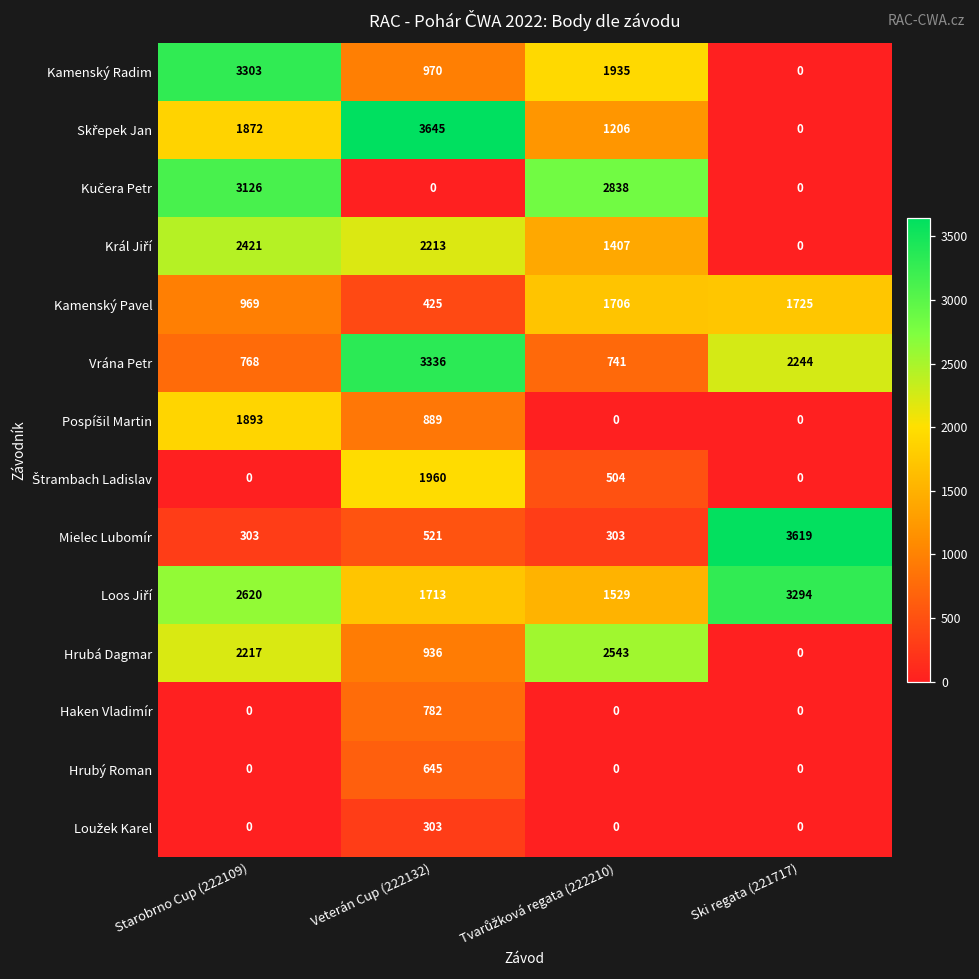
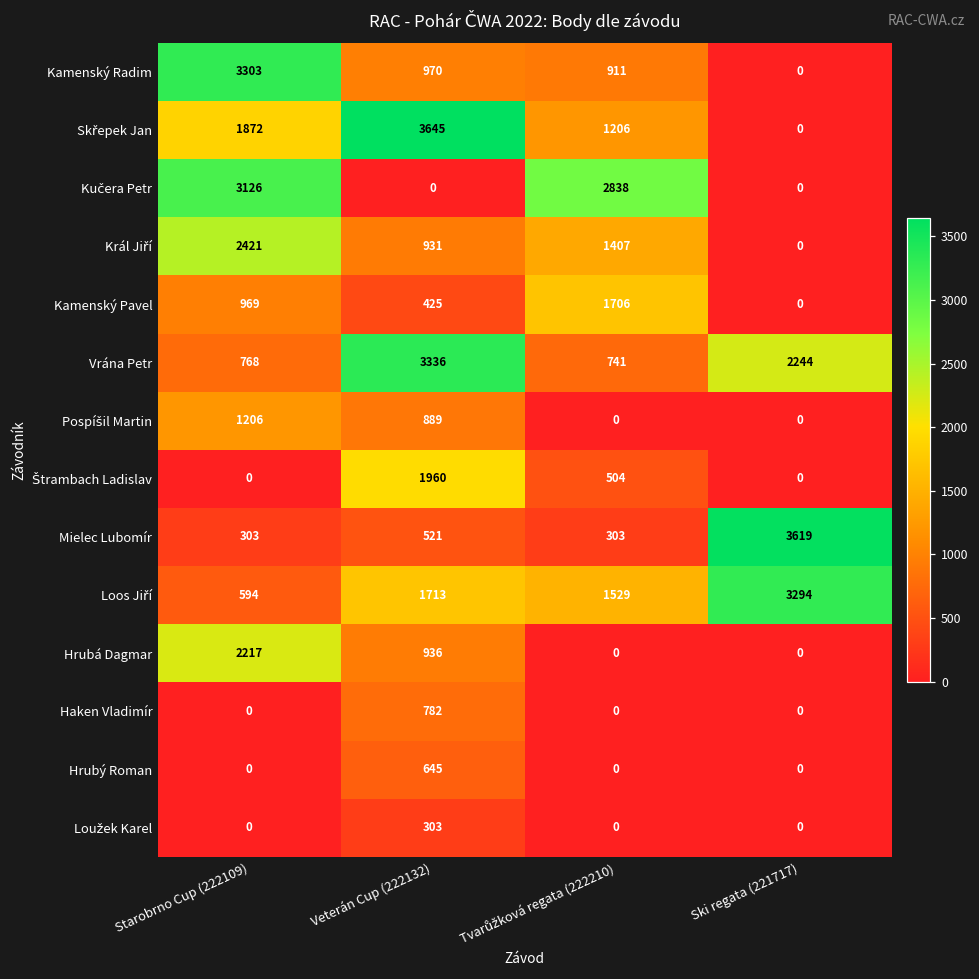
  {
    "Kamenský Radim": {
      "Starobrno Cup (222109)": 3303,
      "Veterán Cup (222132)": 970,
-     "Tvarůžková regata (222210)": 1935,
+     "Tvarůžková regata (222210)": 911,
      "Ski regata (221717)": 0
    },
    "Skřepek Jan": {
      "Starobrno Cup (222109)": 1872,
      "Veterán Cup (222132)": 3645,
      "Tvarůžková regata (222210)": 1206,
      "Ski regata (221717)": 0
    },
    "Kučera Petr": {
      "Starobrno Cup (222109)": 3126,
      "Veterán Cup (222132)": 0,
      "Tvarůžková regata (222210)": 2838,
      "Ski regata (221717)": 0
    },
    "Král Jiří": {
      "Starobrno Cup (222109)": 2421,
-     "Veterán Cup (222132)": 2213,
+     "Veterán Cup (222132)": 931,
      "Tvarůžková regata (222210)": 1407,
      "Ski regata (221717)": 0
    },
    "Kamenský Pavel": {
      "Starobrno Cup (222109)": 969,
      "Veterán Cup (222132)": 425,
      "Tvarůžková regata (222210)": 1706,
-     "Ski regata (221717)": 1725
+     "Ski regata (221717)": 0
    },
    "Vrána Petr": {
      "Starobrno Cup (222109)": 768,
      "Veterán Cup (222132)": 3336,
      "Tvarůžková regata (222210)": 741,
      "Ski regata (221717)": 2244
    },
    "Pospíšil Martin": {
-     "Starobrno Cup (222109)": 1893,
+     "Starobrno Cup (222109)": 1206,
      "Veterán Cup (222132)": 889,
      "Tvarůžková regata (222210)": 0,
      "Ski regata (221717)": 0
    },
    "Štrambach Ladislav": {
      "Starobrno Cup (222109)": 0,
      "Veterán Cup (222132)": 1960,
      "Tvarůžková regata (222210)": 504,
      "Ski regata (221717)": 0
    },
    "Mielec Lubomír": {
      "Starobrno Cup (222109)": 303,
      "Veterán Cup (222132)": 521,
      "Tvarůžková regata (222210)": 303,
      "Ski regata (221717)": 3619
    },
    "Loos Jiří": {
-     "Starobrno Cup (222109)": 2620,
+     "Starobrno Cup (222109)": 594,
      "Veterán Cup (222132)": 1713,
      "Tvarůžková regata (222210)": 1529,
      "Ski regata (221717)": 3294
    },
    "Hrubá Dagmar": {
      "Starobrno Cup (222109)": 2217,
      "Veterán Cup (222132)": 936,
-     "Tvarůžková regata (222210)": 2543,
+     "Tvarůžková regata (222210)": 0,
      "Ski regata (221717)": 0
    },
    "Haken Vladimír": {
      "Starobrno Cup (222109)": 0,
      "Veterán Cup (222132)": 782,
      "Tvarůžková regata (222210)": 0,
      "Ski regata (221717)": 0
    },
    "Hrubý Roman": {
      "Starobrno Cup (222109)": 0,
      "Veterán Cup (222132)": 645,
      "Tvarůžková regata (222210)": 0,
      "Ski regata (221717)": 0
    },
    "Loužek Karel": {
      "Starobrno Cup (222109)": 0,
      "Veterán Cup (222132)": 303,
      "Tvarůžková regata (222210)": 0,
      "Ski regata (221717)": 0
    }
  }
